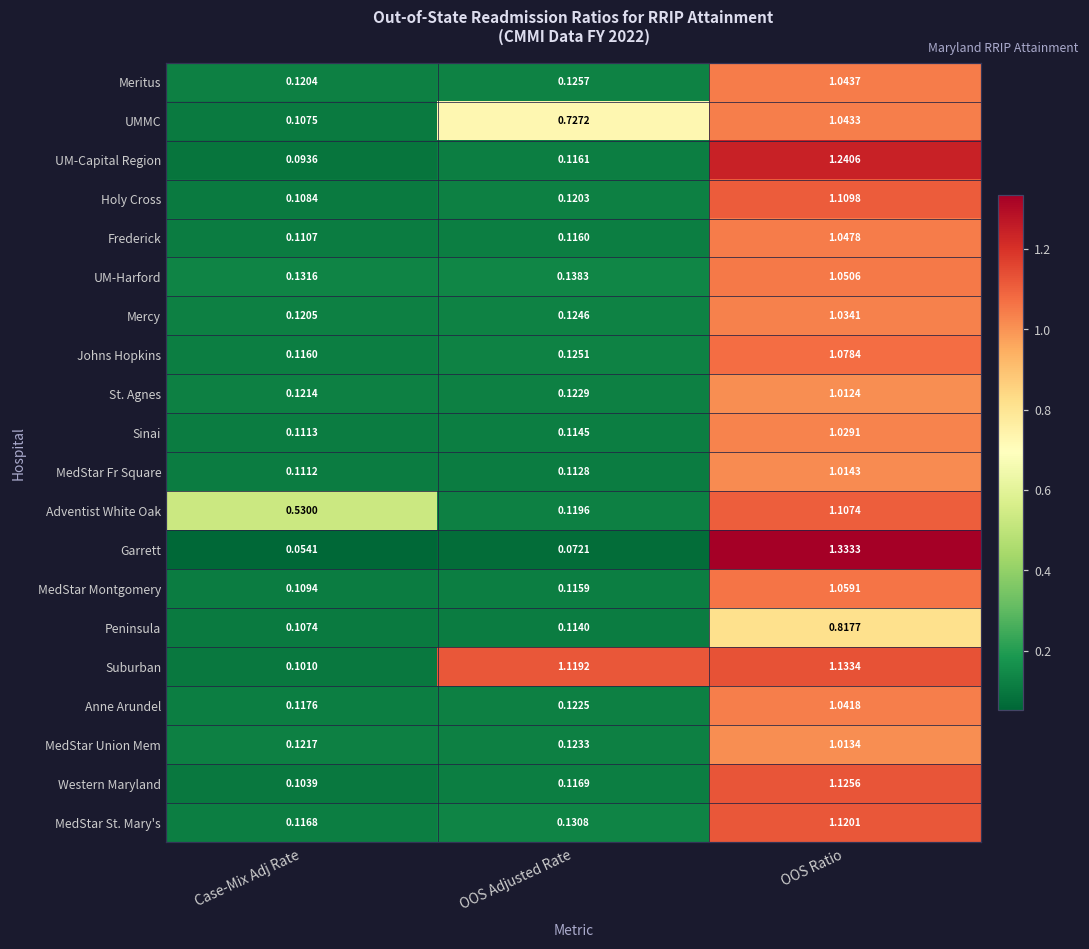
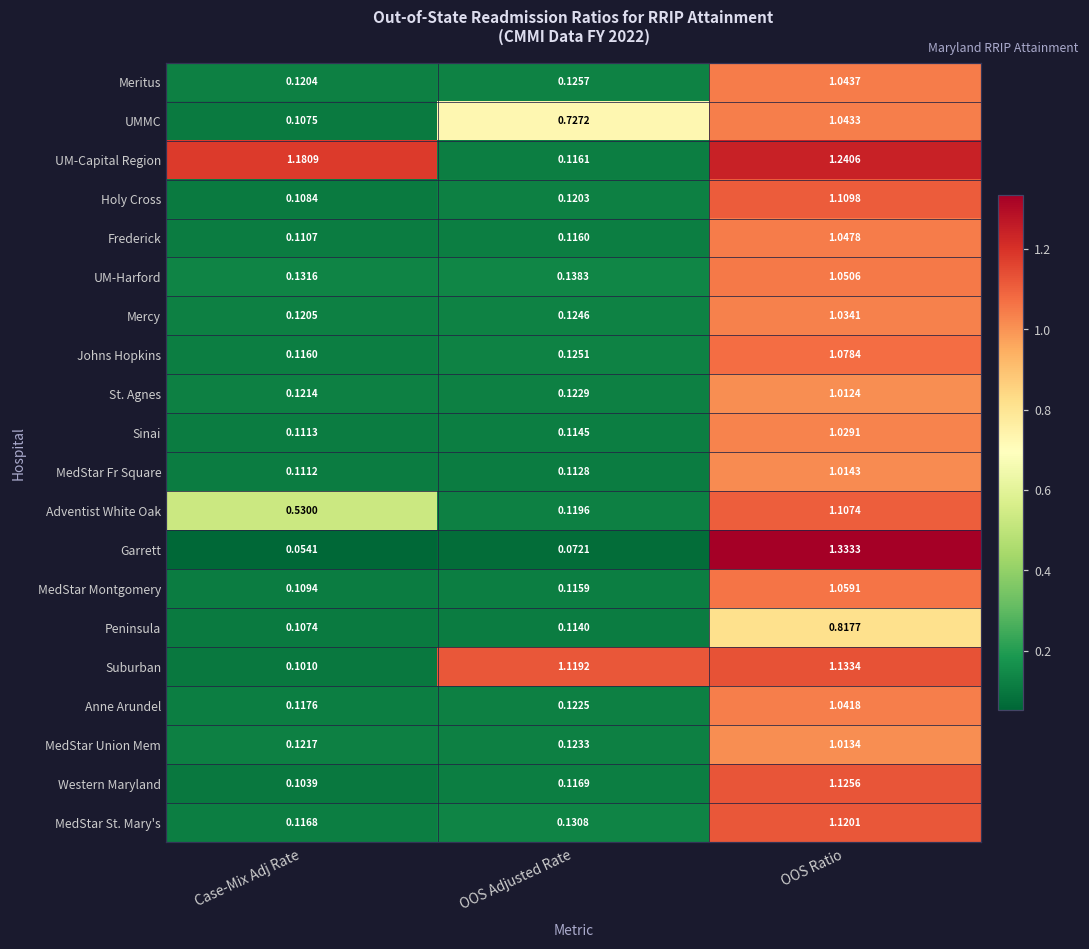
  {
    "Meritus": {
      "Case-Mix Adj Rate": 0.1204,
      "OOS Adjusted Rate": 0.1257,
      "OOS Ratio": 1.0437
    },
    "UMMC": {
      "Case-Mix Adj Rate": 0.1075,
      "OOS Adjusted Rate": 0.7272,
      "OOS Ratio": 1.0433
    },
    "UM-Capital Region": {
-     "Case-Mix Adj Rate": 0.0936,
+     "Case-Mix Adj Rate": 1.1809,
      "OOS Adjusted Rate": 0.1161,
      "OOS Ratio": 1.2406
    },
    "Holy Cross": {
      "Case-Mix Adj Rate": 0.1084,
      "OOS Adjusted Rate": 0.1203,
      "OOS Ratio": 1.1098
    },
    "Frederick": {
      "Case-Mix Adj Rate": 0.1107,
      "OOS Adjusted Rate": 0.1160,
      "OOS Ratio": 1.0478
    },
    "UM-Harford": {
      "Case-Mix Adj Rate": 0.1316,
      "OOS Adjusted Rate": 0.1383,
      "OOS Ratio": 1.0506
    },
    "Mercy": {
      "Case-Mix Adj Rate": 0.1205,
      "OOS Adjusted Rate": 0.1246,
      "OOS Ratio": 1.0341
    },
    "Johns Hopkins": {
      "Case-Mix Adj Rate": 0.1160,
      "OOS Adjusted Rate": 0.1251,
      "OOS Ratio": 1.0784
    },
    "St. Agnes": {
      "Case-Mix Adj Rate": 0.1214,
      "OOS Adjusted Rate": 0.1229,
      "OOS Ratio": 1.0124
    },
    "Sinai": {
      "Case-Mix Adj Rate": 0.1113,
      "OOS Adjusted Rate": 0.1145,
      "OOS Ratio": 1.0291
    },
    "MedStar Fr Square": {
      "Case-Mix Adj Rate": 0.1112,
      "OOS Adjusted Rate": 0.1128,
      "OOS Ratio": 1.0143
    },
    "Adventist White Oak": {
      "Case-Mix Adj Rate": 0.5300,
      "OOS Adjusted Rate": 0.1196,
      "OOS Ratio": 1.1074
    },
    "Garrett": {
      "Case-Mix Adj Rate": 0.0541,
      "OOS Adjusted Rate": 0.0721,
      "OOS Ratio": 1.3333
    },
    "MedStar Montgomery": {
      "Case-Mix Adj Rate": 0.1094,
      "OOS Adjusted Rate": 0.1159,
      "OOS Ratio": 1.0591
    },
    "Peninsula": {
      "Case-Mix Adj Rate": 0.1074,
      "OOS Adjusted Rate": 0.1140,
      "OOS Ratio": 0.8177
    },
    "Suburban": {
      "Case-Mix Adj Rate": 0.1010,
      "OOS Adjusted Rate": 1.1192,
      "OOS Ratio": 1.1334
    },
    "Anne Arundel": {
      "Case-Mix Adj Rate": 0.1176,
      "OOS Adjusted Rate": 0.1225,
      "OOS Ratio": 1.0418
    },
    "MedStar Union Mem": {
      "Case-Mix Adj Rate": 0.1217,
      "OOS Adjusted Rate": 0.1233,
      "OOS Ratio": 1.0134
    },
    "Western Maryland": {
      "Case-Mix Adj Rate": 0.1039,
      "OOS Adjusted Rate": 0.1169,
      "OOS Ratio": 1.1256
    },
    "MedStar St. Mary's": {
      "Case-Mix Adj Rate": 0.1168,
      "OOS Adjusted Rate": 0.1308,
      "OOS Ratio": 1.1201
    }
  }
